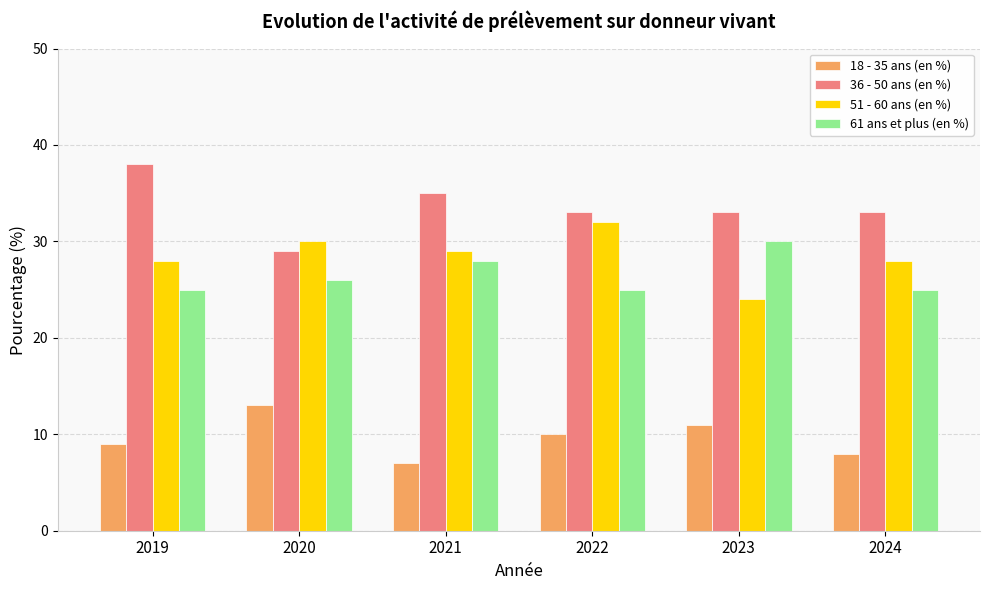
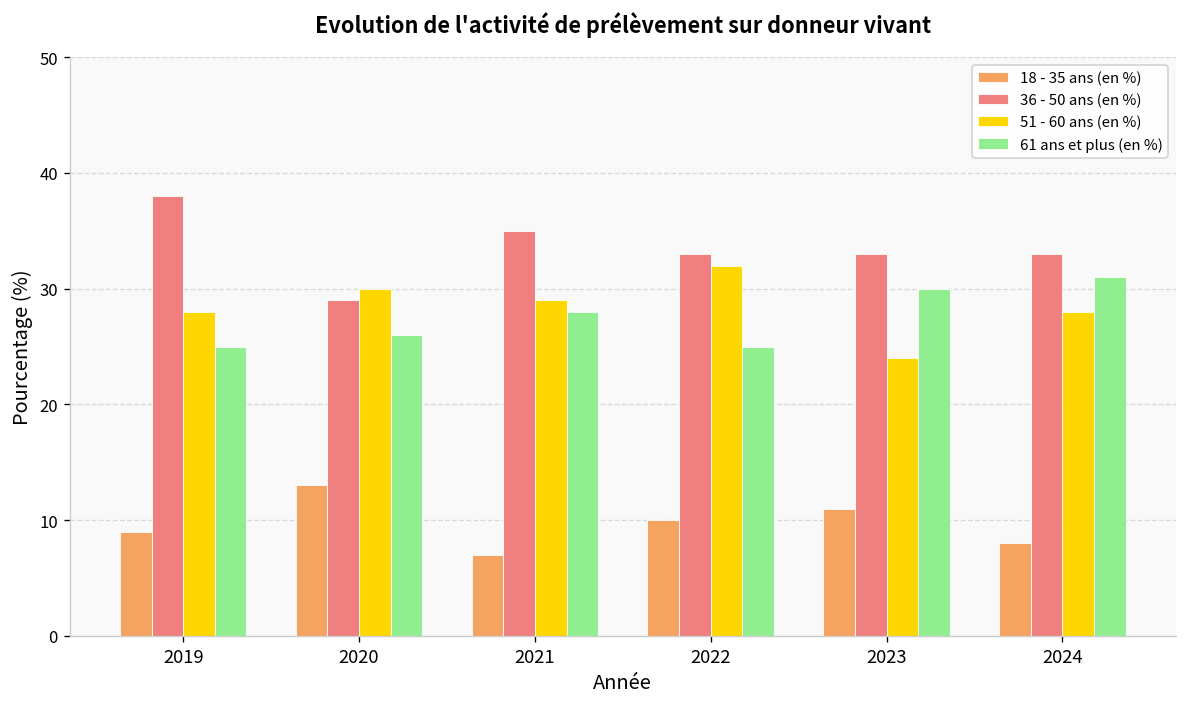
  {
    "51 - 60 ans (en %)": {
      "2019": 28,
      "2020": 30,
      "2021": 29,
      "2022": 32,
      "2023": 24,
      "2024": 28
    },
    "61 ans et plus (en %)": {
      "2019": 25,
      "2020": 26,
      "2021": 28,
      "2022": 25,
      "2023": 30,
-     "2024": 25
+     "2024": 31
    }
  }
